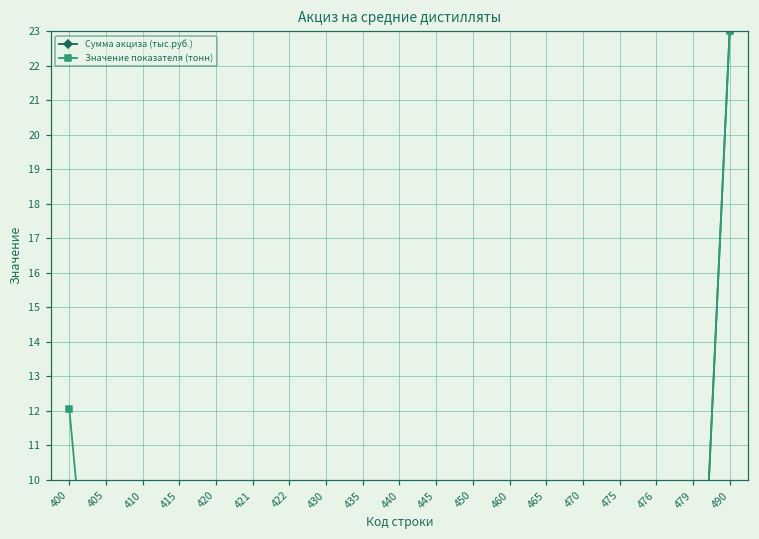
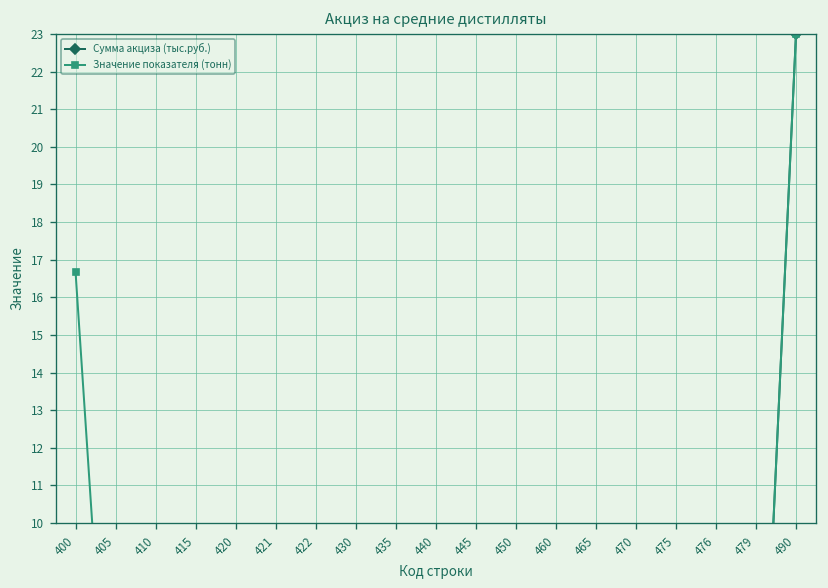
  {
    "Значение показателя (тонн)": {
-     "400": 12.1
+     "400": 16.7
    }
  }
